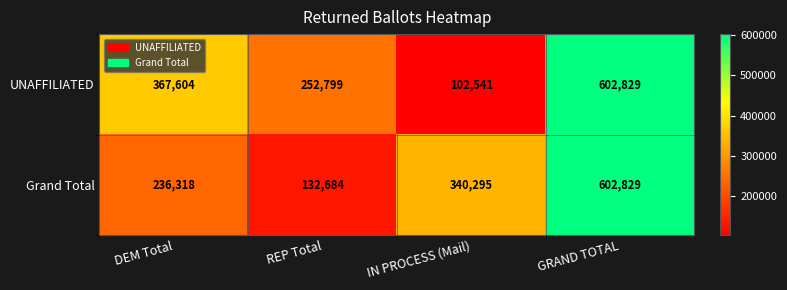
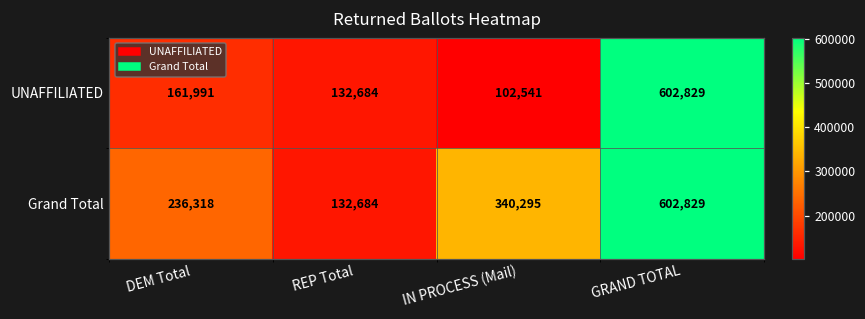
  {
    "UNAFFILIATED": {
-     "DEM Total": "367,604",
-     "REP Total": "252,799",
+     "DEM Total": "161,991",
+     "REP Total": "132,684",
      "IN PROCESS (Mail)": "102,541",
      "GRAND TOTAL": "602,829"
    },
    "Grand Total": {
      "DEM Total": "236,318",
      "REP Total": "132,684",
      "IN PROCESS (Mail)": "340,295",
      "GRAND TOTAL": "602,829"
    }
  }
